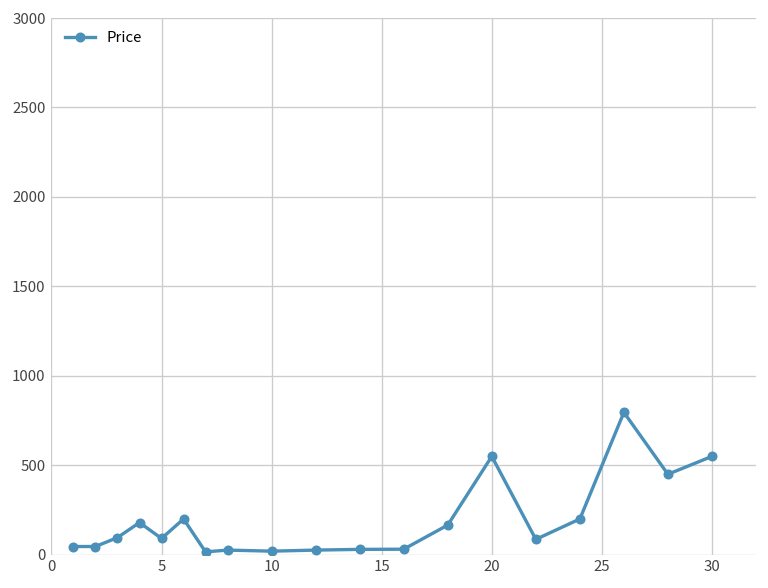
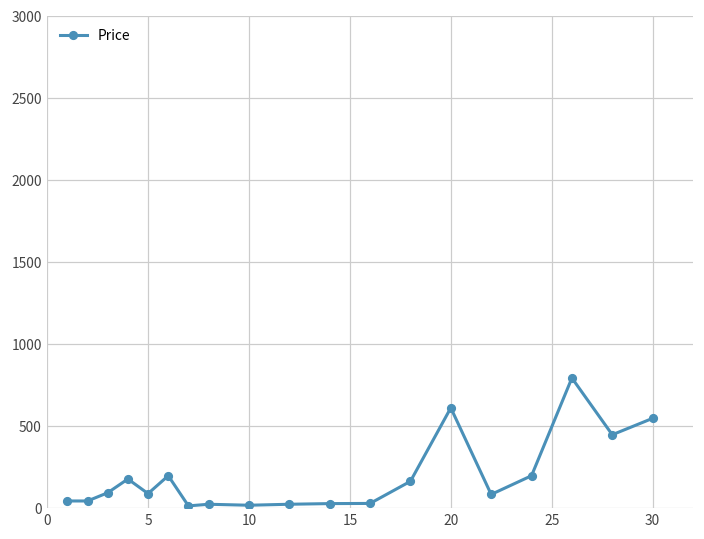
  {
    "5": 90,
    "10": 20,
-   "20": 550,
+   "20": 610,
    "30": 550
  }
